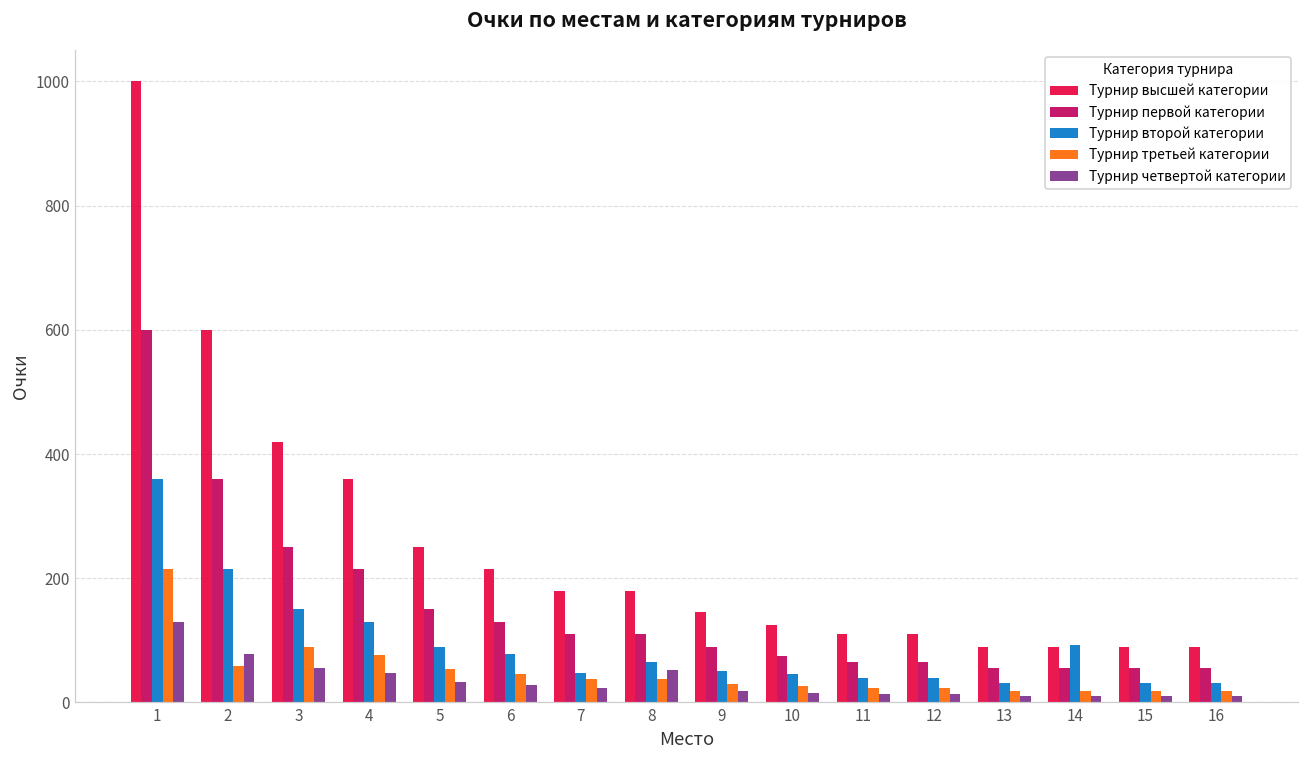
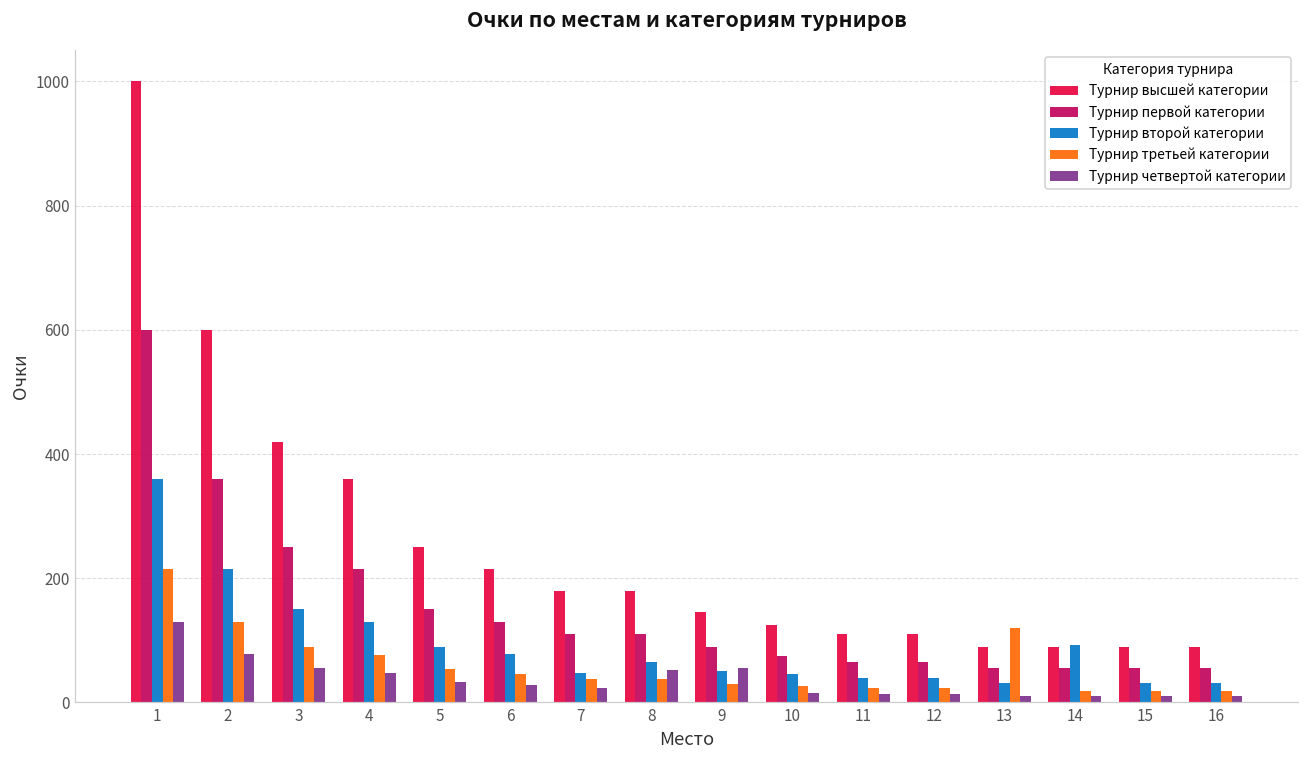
  {
    "Турнир второй категории": {
      "1": 360,
      "2": 220,
      "3": 150,
      "4": 130,
      "5": 90,
      "6": 80,
      "7": 50,
      "8": 70,
      "9": 50,
      "10": 50,
      "11": 40,
      "12": 40,
      "13": 30,
      "14": 90,
      "15": 30,
      "16": 30
    },
    "Турнир третьей категории": {
      "1": 220,
-     "2": 60,
+     "2": 130,
      "3": 90,
      "4": 80,
      "5": 50,
      "6": 50,
      "7": 40,
      "8": 40,
      "9": 30,
      "10": 30,
      "11": 20,
      "12": 20,
-     "13": 20,
+     "13": 120,
      "14": 20,
      "15": 20,
      "16": 20
    },
    "Турнир четвертой категории": {
      "1": 130,
      "2": 80,
      "3": 60,
      "4": 50,
      "5": 30,
      "6": 30,
      "7": 20,
      "8": 50,
-     "9": 20,
+     "9": 60,
      "10": 20,
      "11": 10,
      "12": 10,
      "13": 10,
      "14": 10,
      "15": 10,
      "16": 10
    }
  }
